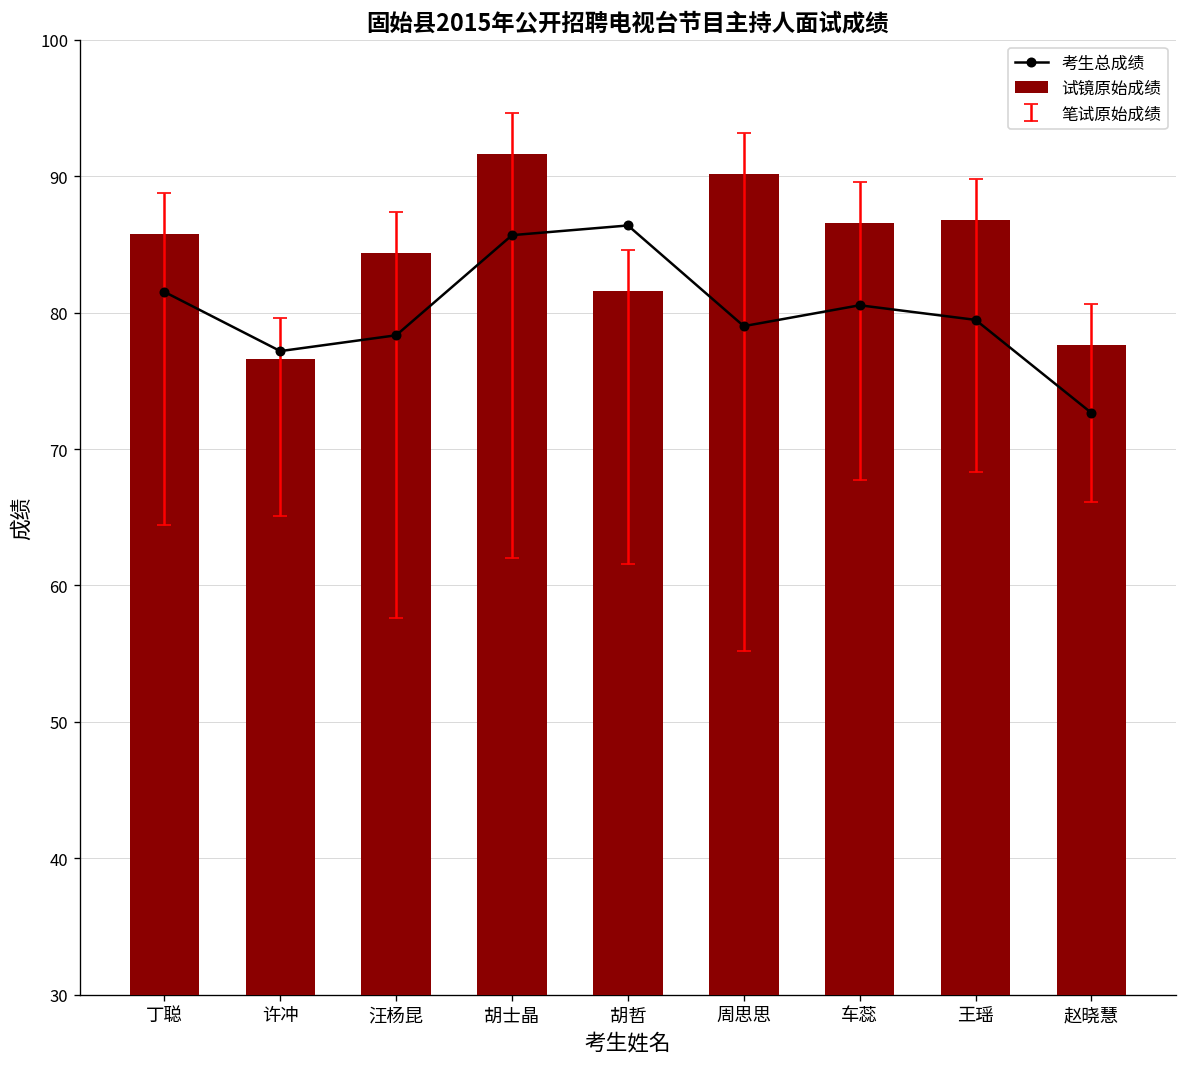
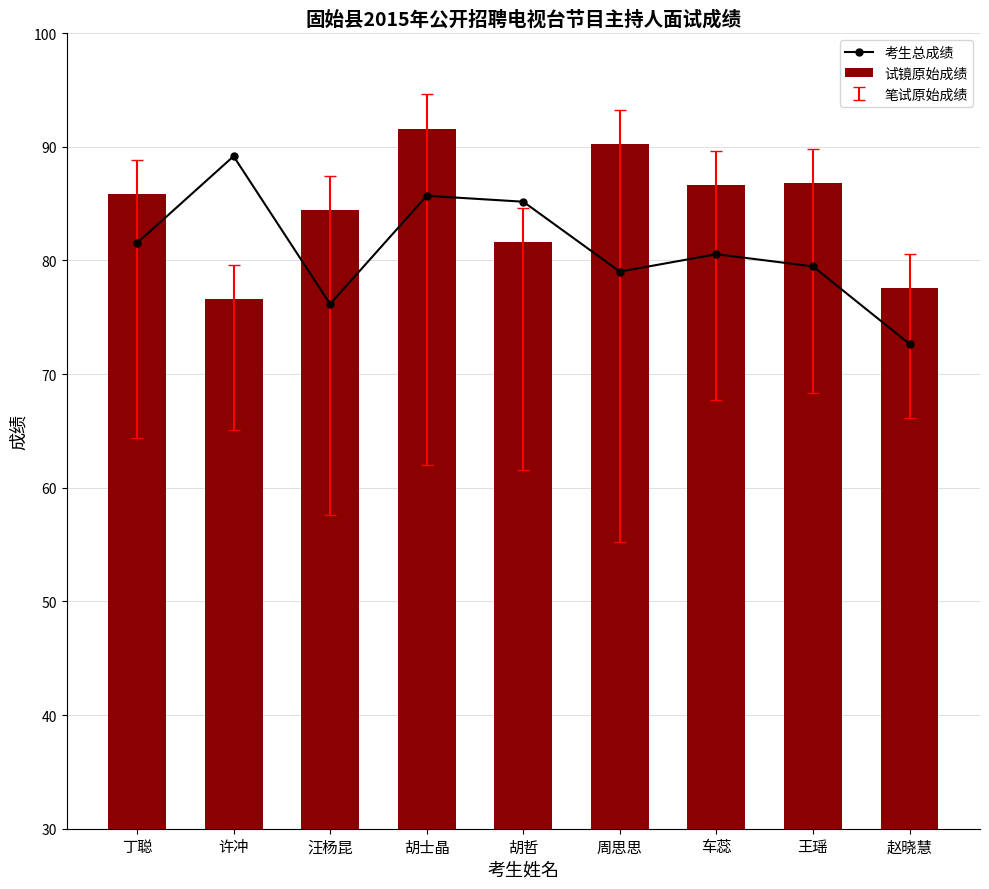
  {
    "试镜原始成绩": {
      "丁聪": 85.8,
      "许冲": 76.6,
      "汪杨昆": 84.4,
      "胡士晶": 91.6,
      "胡哲": 81.6,
      "周思思": 90.2,
      "车蕊": 86.6,
      "王瑶": 86.8,
      "赵晓慧": 77.6
    },
    "考生总成绩": {
      "丁聪": 81.5,
-     "许冲": 77.2,
-     "汪杨昆": 78.3,
+     "许冲": 89.2,
+     "汪杨昆": 76.2,
      "胡士晶": 85.7,
-     "胡哲": 86.4,
+     "胡哲": 85.2,
      "周思思": 79.0,
      "车蕊": 80.5,
      "王瑶": 79.5,
      "赵晓慧": 72.7
    }
  }
